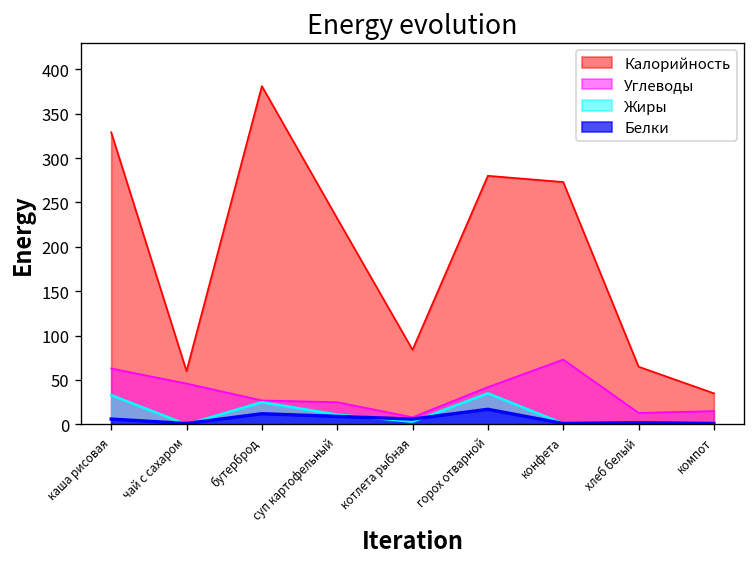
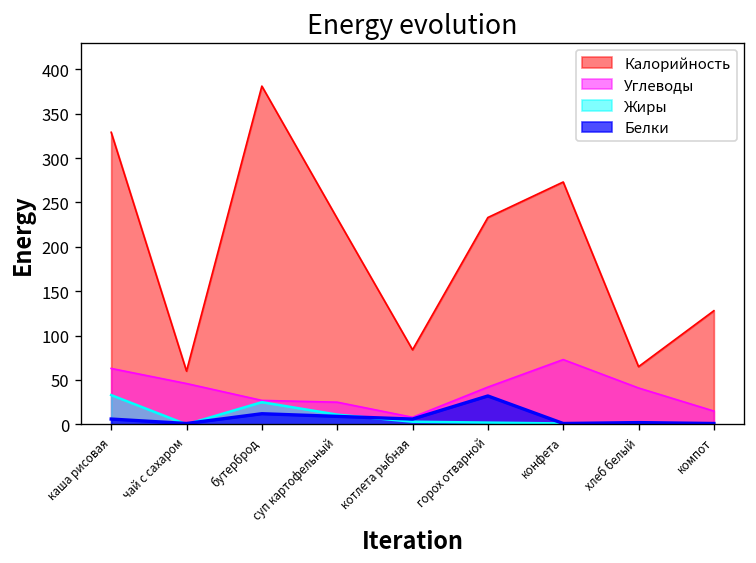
  {
    "Калорийность": {
      "каша рисовая": 330,
      "чай с сахаром": 60,
      "бутерброд": 380,
      "суп картофельный": 230,
      "котлета рыбная": 80,
-     "горох отварной": 280,
+     "горох отварной": 230,
      "конфета": 270,
      "хлеб белый": 70,
-     "компот": 40
+     "компот": 130
    },
    "Углеводы": {
      "каша рисовая": 60,
      "чай с сахаром": 50,
      "суп картофельный": 30,
      "горох отварной": 40,
      "конфета": 70,
-     "хлеб белый": 10,
+     "хлеб белый": 40,
      "компот": 20
    },
    "Жиры": {
      "каша рисовая": 30,
-     "горох отварной": 40
+     "горох отварной": 0
    },
    "Белки": {
      "каша рисовая": 10,
      "бутерброд": 10,
-     "горох отварной": 20
+     "горох отварной": 30
    }
  }
